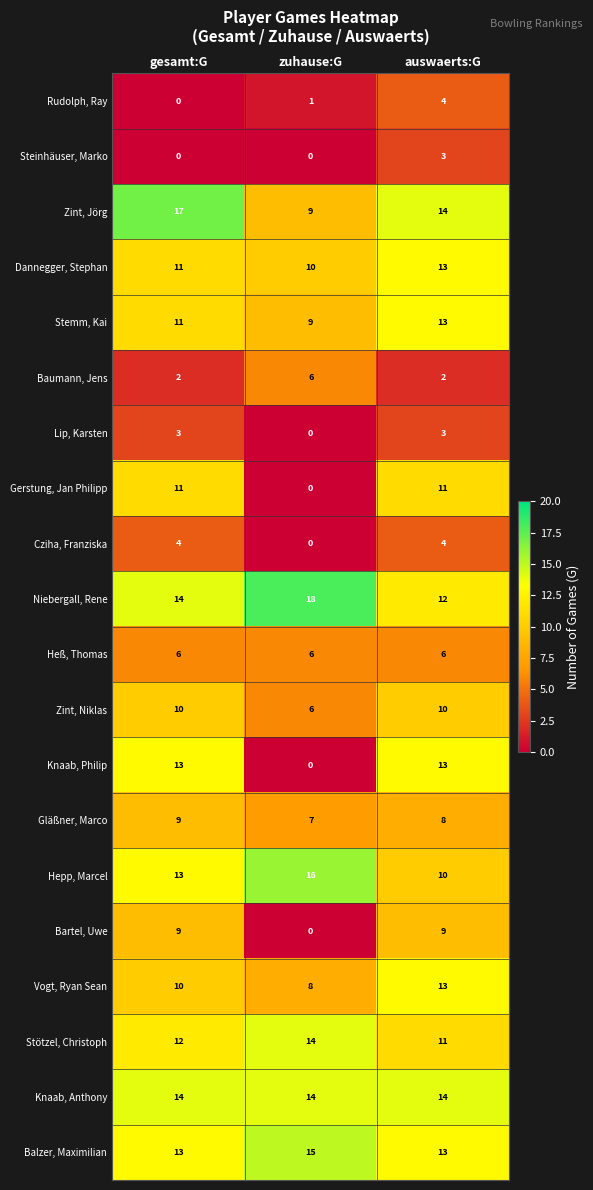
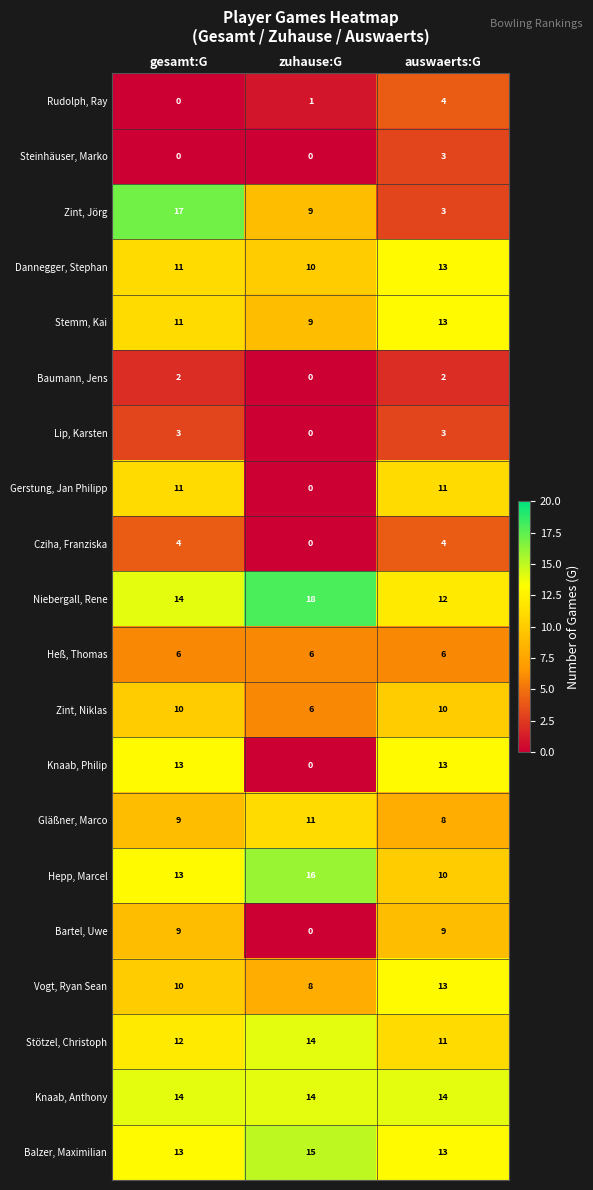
  {
    "Rudolph, Ray": {
      "gesamt:G": 0,
      "zuhause:G": 1,
      "auswaerts:G": 4
    },
    "Steinhäuser, Marko": {
      "gesamt:G": 0,
      "zuhause:G": 0,
      "auswaerts:G": 3
    },
    "Zint, Jörg": {
      "gesamt:G": 17,
      "zuhause:G": 9,
-     "auswaerts:G": 14
+     "auswaerts:G": 3
    },
    "Dannegger, Stephan": {
      "gesamt:G": 11,
      "zuhause:G": 10,
      "auswaerts:G": 13
    },
    "Stemm, Kai": {
      "gesamt:G": 11,
      "zuhause:G": 9,
      "auswaerts:G": 13
    },
    "Baumann, Jens": {
      "gesamt:G": 2,
-     "zuhause:G": 6,
+     "zuhause:G": 0,
      "auswaerts:G": 2
    },
    "Lip, Karsten": {
      "gesamt:G": 3,
      "zuhause:G": 0,
      "auswaerts:G": 3
    },
    "Gerstung, Jan Philipp": {
      "gesamt:G": 11,
      "zuhause:G": 0,
      "auswaerts:G": 11
    },
    "Cziha, Franziska": {
      "gesamt:G": 4,
      "zuhause:G": 0,
      "auswaerts:G": 4
    },
    "Niebergall, Rene": {
      "gesamt:G": 14,
      "zuhause:G": 18,
      "auswaerts:G": 12
    },
    "Heß, Thomas": {
      "gesamt:G": 6,
      "zuhause:G": 6,
      "auswaerts:G": 6
    },
    "Zint, Niklas": {
      "gesamt:G": 10,
      "zuhause:G": 6,
      "auswaerts:G": 10
    },
    "Knaab, Philip": {
      "gesamt:G": 13,
      "zuhause:G": 0,
      "auswaerts:G": 13
    },
    "Gläßner, Marco": {
      "gesamt:G": 9,
-     "zuhause:G": 7,
+     "zuhause:G": 11,
      "auswaerts:G": 8
    },
    "Hepp, Marcel": {
      "gesamt:G": 13,
      "zuhause:G": 16,
      "auswaerts:G": 10
    },
    "Bartel, Uwe": {
      "gesamt:G": 9,
      "zuhause:G": 0,
      "auswaerts:G": 9
    },
    "Vogt, Ryan Sean": {
      "gesamt:G": 10,
      "zuhause:G": 8,
      "auswaerts:G": 13
    },
    "Stötzel, Christoph": {
      "gesamt:G": 12,
      "zuhause:G": 14,
      "auswaerts:G": 11
    },
    "Knaab, Anthony": {
      "gesamt:G": 14,
      "zuhause:G": 14,
      "auswaerts:G": 14
    },
    "Balzer, Maximilian": {
      "gesamt:G": 13,
      "zuhause:G": 15,
      "auswaerts:G": 13
    }
  }
